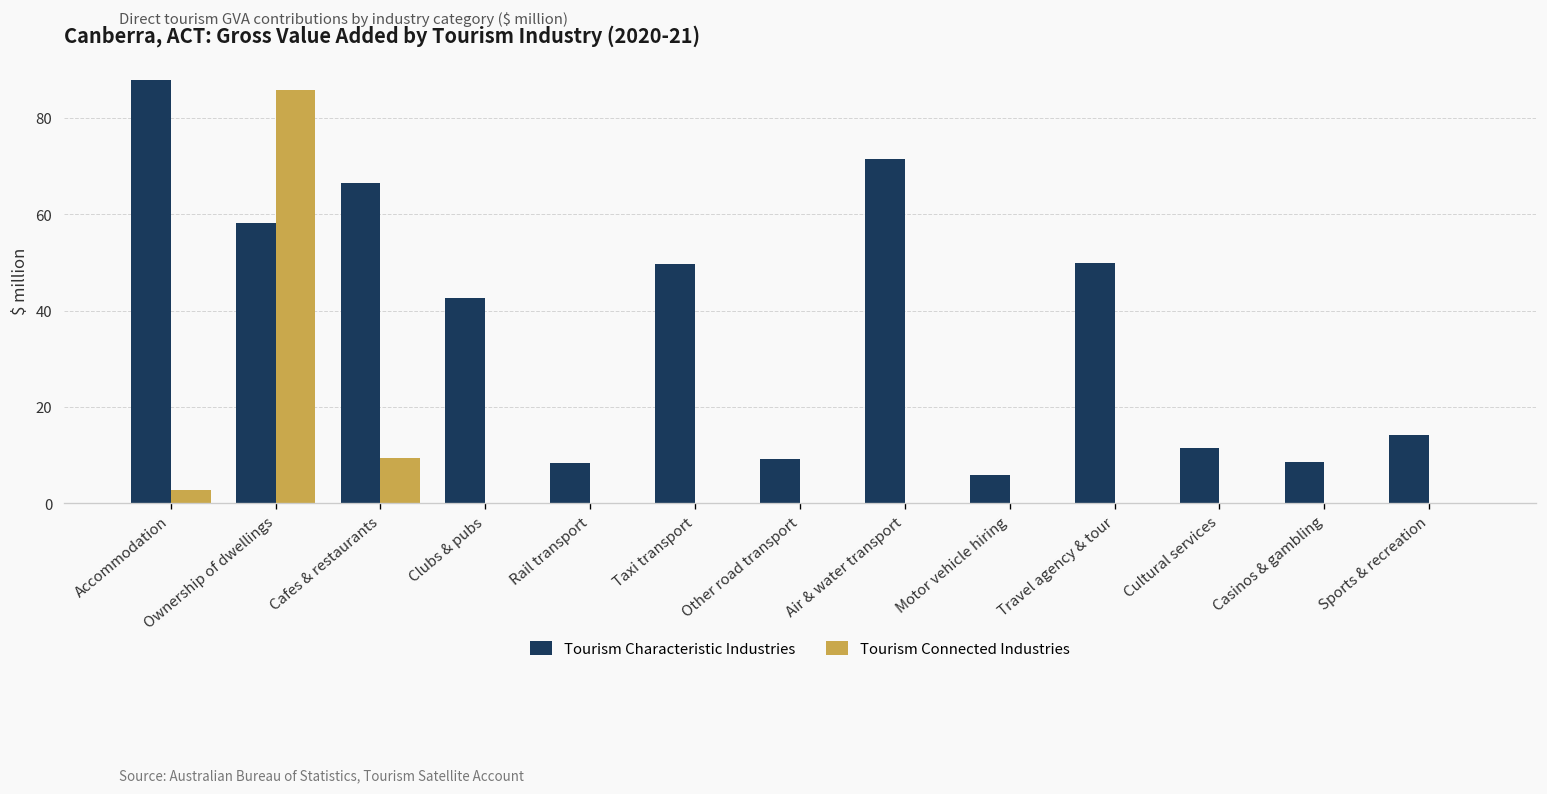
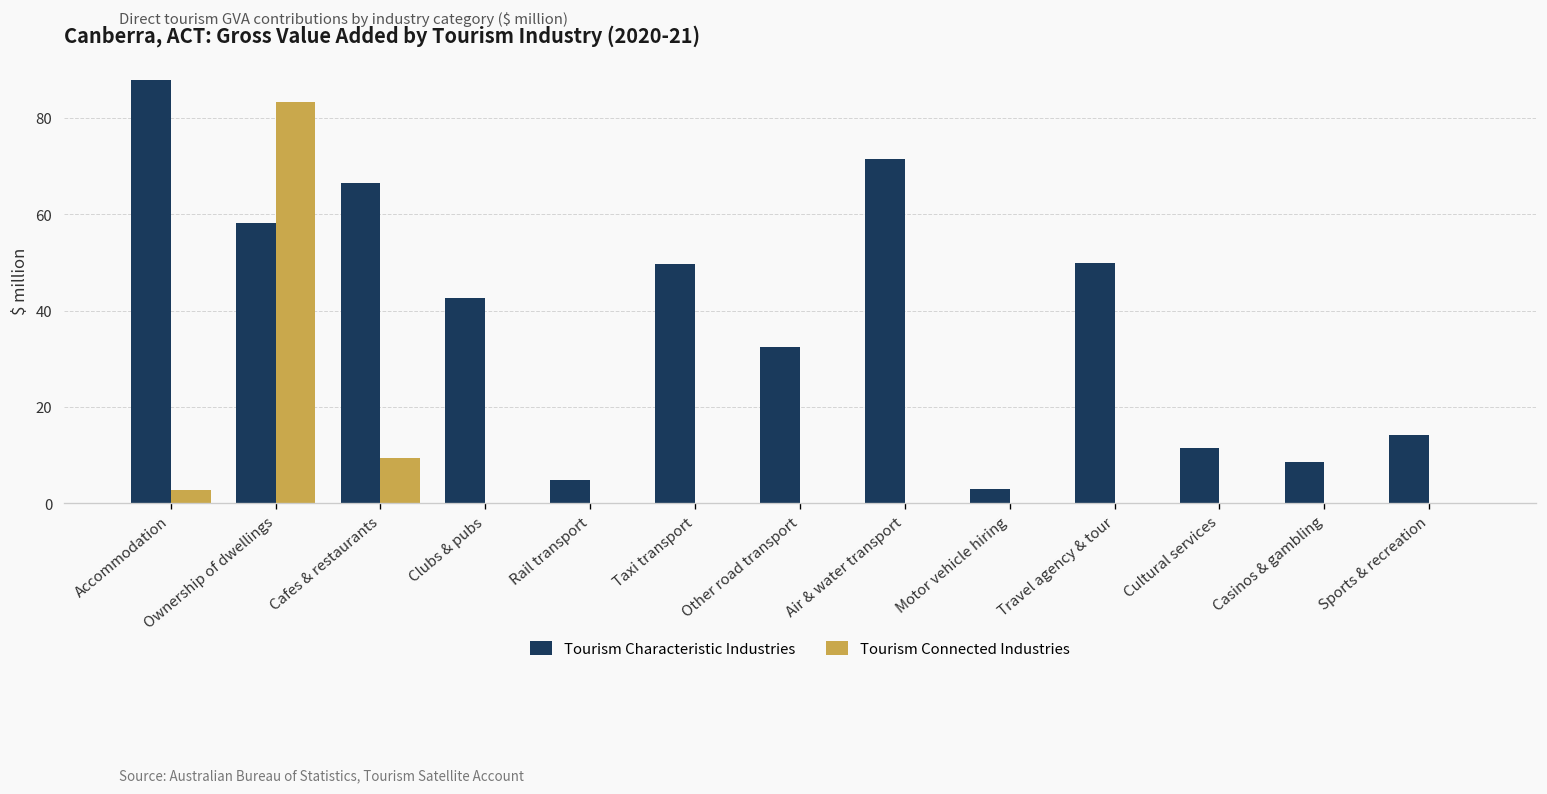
  {
    "Tourism Characteristic Industries": {
      "Accommodation": 88,
      "Ownership of dwellings": 58,
      "Cafes & restaurants": 67,
      "Clubs & pubs": 43,
-     "Rail transport": 8,
+     "Rail transport": 5,
      "Taxi transport": 50,
-     "Other road transport": 9,
+     "Other road transport": 33,
      "Air & water transport": 71,
-     "Motor vehicle hiring": 6,
+     "Motor vehicle hiring": 3,
      "Travel agency & tour": 50,
      "Cultural services": 12,
      "Casinos & gambling": 9,
      "Sports & recreation": 14
    },
    "Tourism Connected Industries": {
      "Accommodation": 3,
-     "Ownership of dwellings": 86,
+     "Ownership of dwellings": 83,
      "Cafes & restaurants": 9,
      "Clubs & pubs": 0,
      "Rail transport": 0,
      "Taxi transport": 0,
      "Other road transport": 0,
      "Air & water transport": 0,
      "Motor vehicle hiring": 0,
      "Travel agency & tour": 0,
      "Cultural services": 0,
      "Casinos & gambling": 0,
      "Sports & recreation": 0
    }
  }
